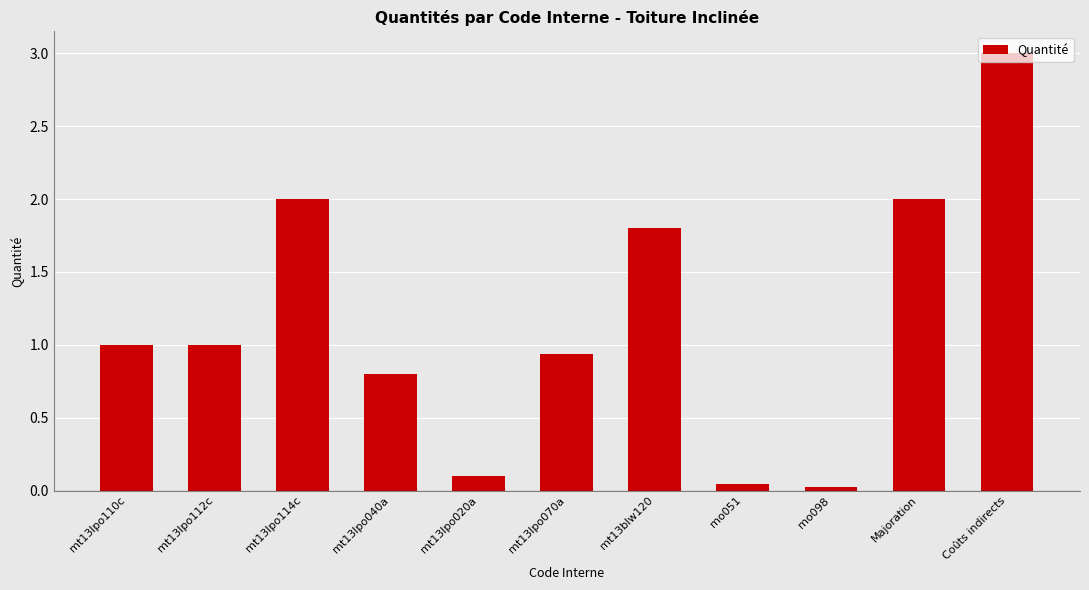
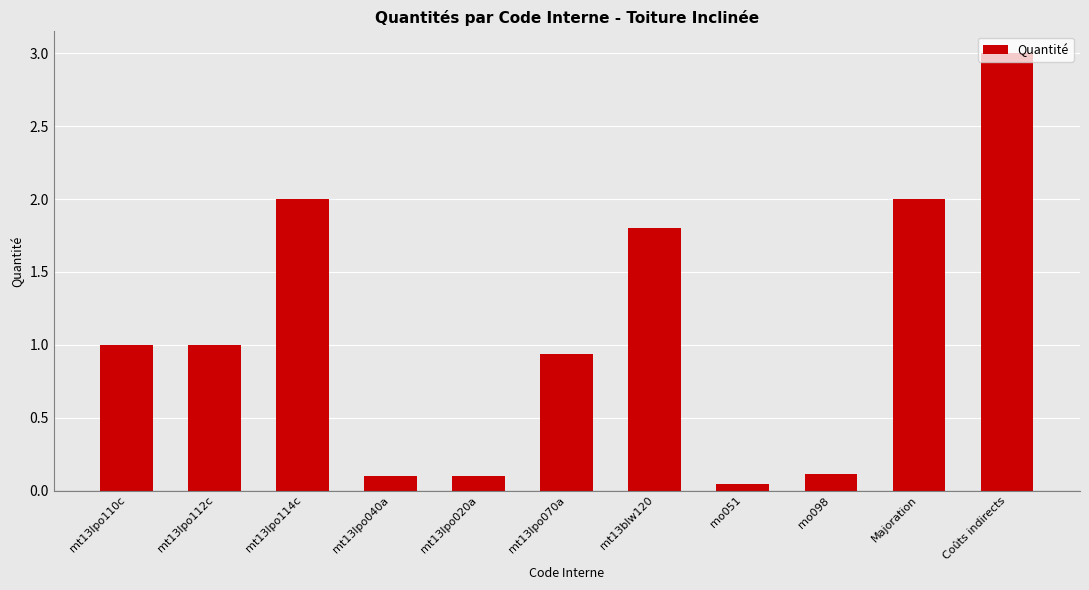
  {
    "mt13lpo110c": 1.00,
    "mt13lpo112c": 1.00,
    "mt13lpo114c": 2.00,
-   "mt13lpo040a": 0.8,
+   "mt13lpo040a": 0.1,
    "mt13lpo020a": 0.10,
    "mt13lpo070a": 0.94,
    "mt13blw120": 1.80,
    "mo051": 0.05,
-   "mo098": 0.03,
+   "mo098": 0.11,
    "Majoration": 2.00
  }
